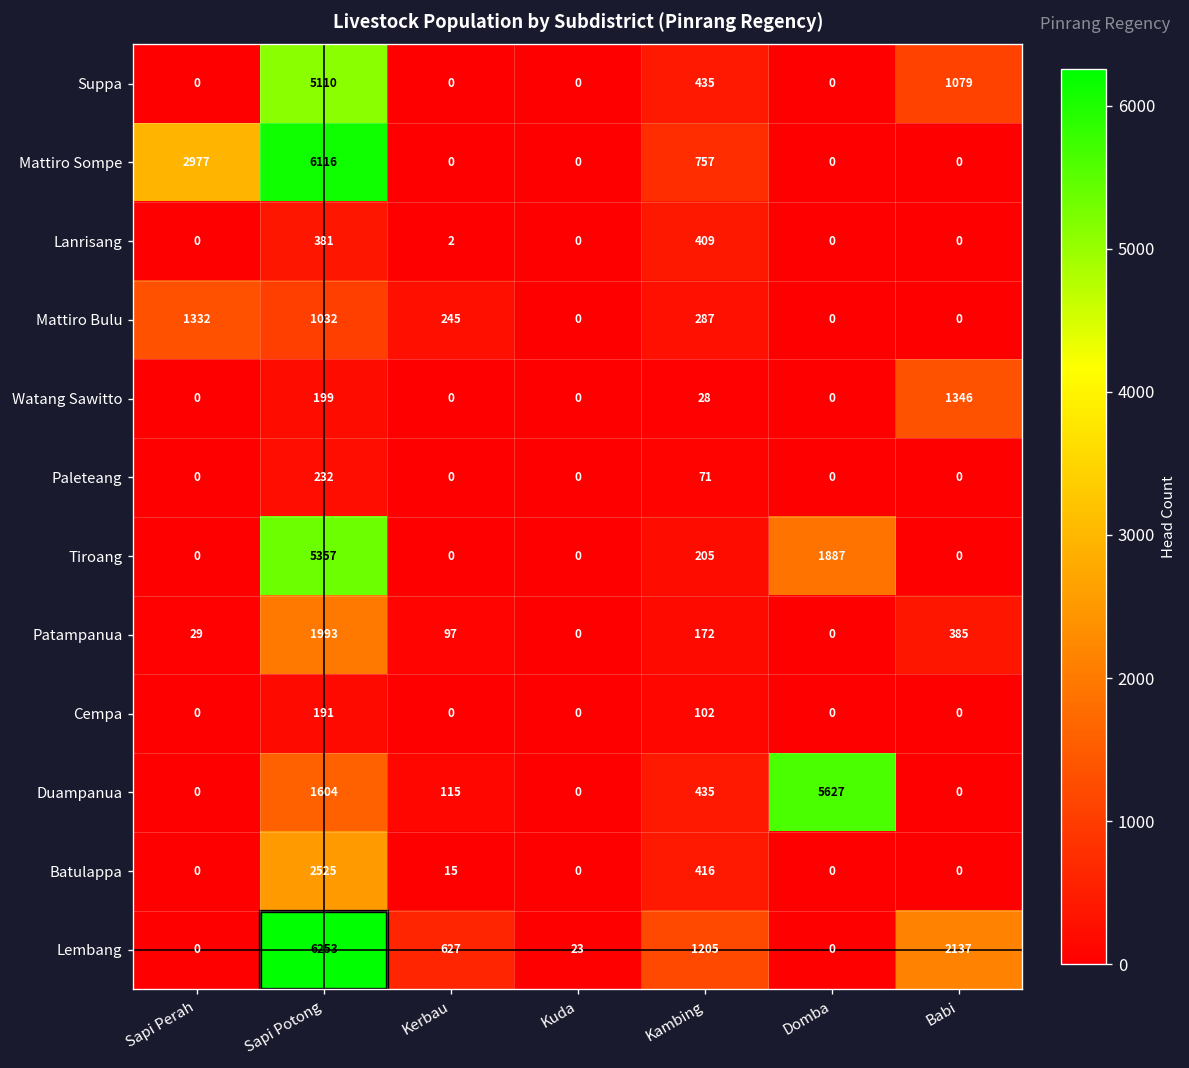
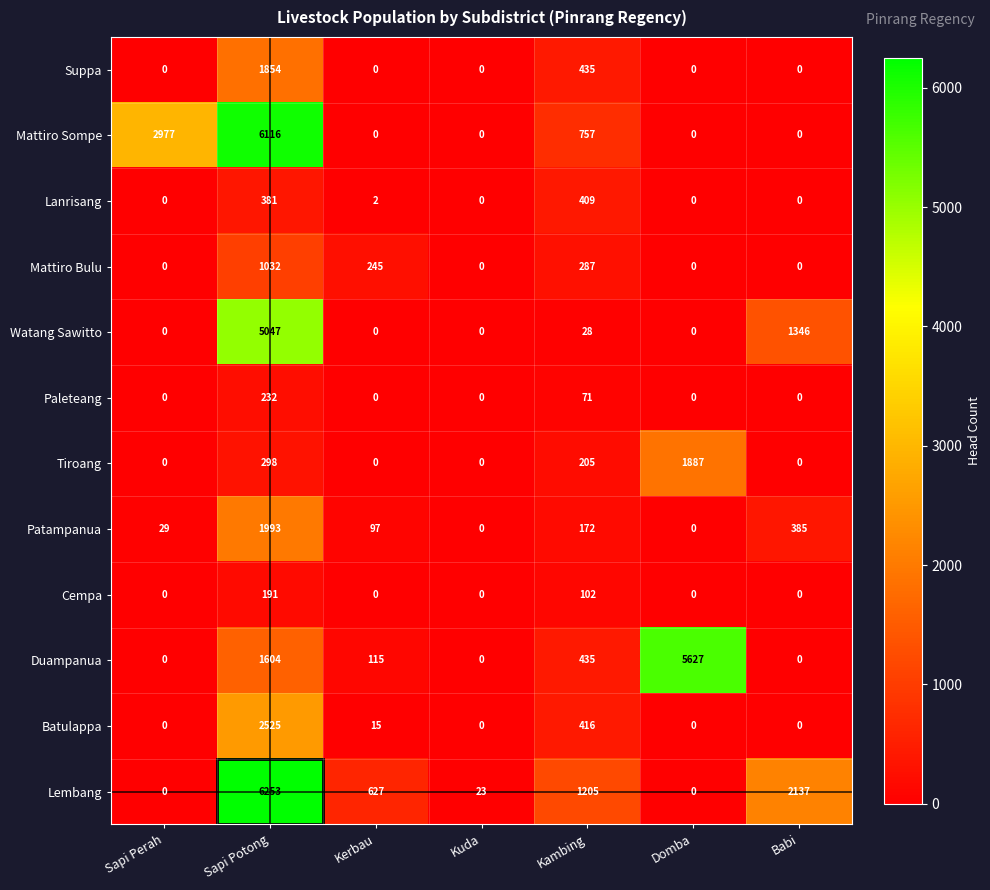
  {
    "Suppa": {
      "Sapi Perah": 0,
-     "Sapi Potong": 5110,
+     "Sapi Potong": 1854,
      "Kerbau": 0,
      "Kuda": 0,
      "Kambing": 435,
      "Domba": 0,
-     "Babi": 1079
+     "Babi": 0
    },
    "Mattiro Sompe": {
      "Sapi Perah": 2977,
      "Sapi Potong": 6116,
      "Kerbau": 0,
      "Kuda": 0,
      "Kambing": 757,
      "Domba": 0,
      "Babi": 0
    },
    "Lanrisang": {
      "Sapi Perah": 0,
      "Sapi Potong": 381,
      "Kerbau": 2,
      "Kuda": 0,
      "Kambing": 409,
      "Domba": 0,
      "Babi": 0
    },
    "Mattiro Bulu": {
-     "Sapi Perah": 1332,
+     "Sapi Perah": 0,
      "Sapi Potong": 1032,
      "Kerbau": 245,
      "Kuda": 0,
      "Kambing": 287,
      "Domba": 0,
      "Babi": 0
    },
    "Watang Sawitto": {
      "Sapi Perah": 0,
-     "Sapi Potong": 199,
+     "Sapi Potong": 5047,
      "Kerbau": 0,
      "Kuda": 0,
      "Kambing": 28,
      "Domba": 0,
      "Babi": 1346
    },
    "Paleteang": {
      "Sapi Perah": 0,
      "Sapi Potong": 232,
      "Kerbau": 0,
      "Kuda": 0,
      "Kambing": 71,
      "Domba": 0,
      "Babi": 0
    },
    "Tiroang": {
      "Sapi Perah": 0,
-     "Sapi Potong": 5357,
+     "Sapi Potong": 298,
      "Kerbau": 0,
      "Kuda": 0,
      "Kambing": 205,
      "Domba": 1887,
      "Babi": 0
    },
    "Patampanua": {
      "Sapi Perah": 29,
      "Sapi Potong": 1993,
      "Kerbau": 97,
      "Kuda": 0,
      "Kambing": 172,
      "Domba": 0,
      "Babi": 385
    },
    "Cempa": {
      "Sapi Perah": 0,
      "Sapi Potong": 191,
      "Kerbau": 0,
      "Kuda": 0,
      "Kambing": 102,
      "Domba": 0,
      "Babi": 0
    },
    "Duampanua": {
      "Sapi Perah": 0,
      "Sapi Potong": 1604,
      "Kerbau": 115,
      "Kuda": 0,
      "Kambing": 435,
      "Domba": 5627,
      "Babi": 0
    },
    "Batulappa": {
      "Sapi Perah": 0,
      "Sapi Potong": 2525,
      "Kerbau": 15,
      "Kuda": 0,
      "Kambing": 416,
      "Domba": 0,
      "Babi": 0
    },
    "Lembang": {
      "Sapi Perah": 0,
      "Sapi Potong": 6253,
      "Kerbau": 627,
      "Kuda": 23,
      "Kambing": 1205,
      "Domba": 0,
      "Babi": 2137
    }
  }
